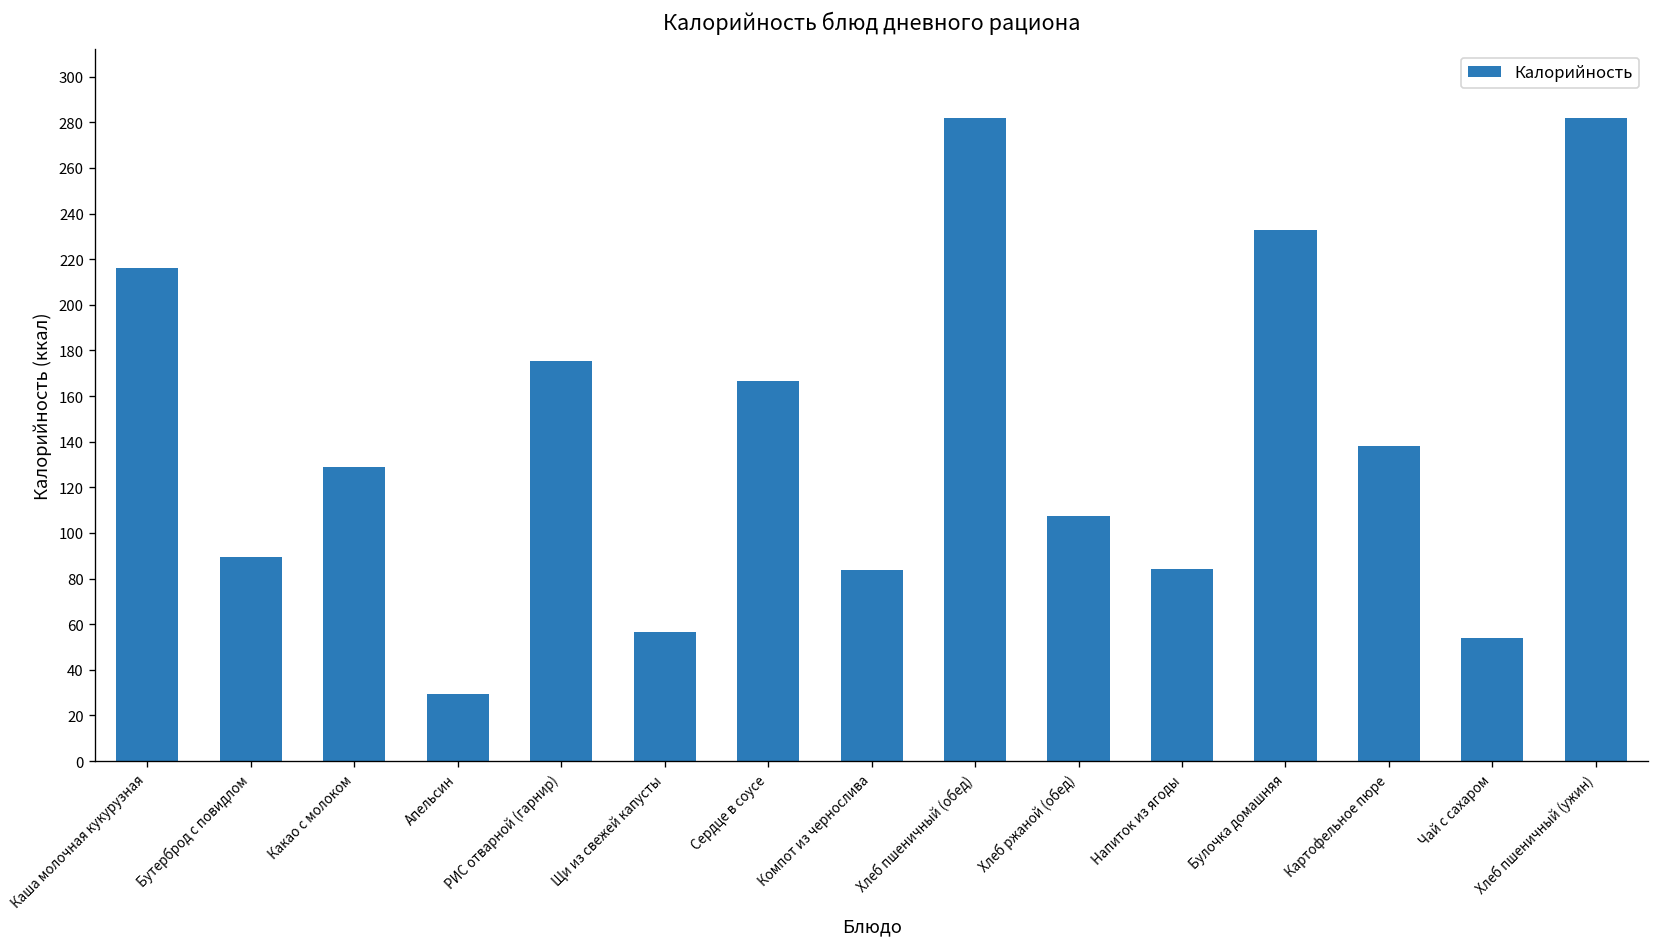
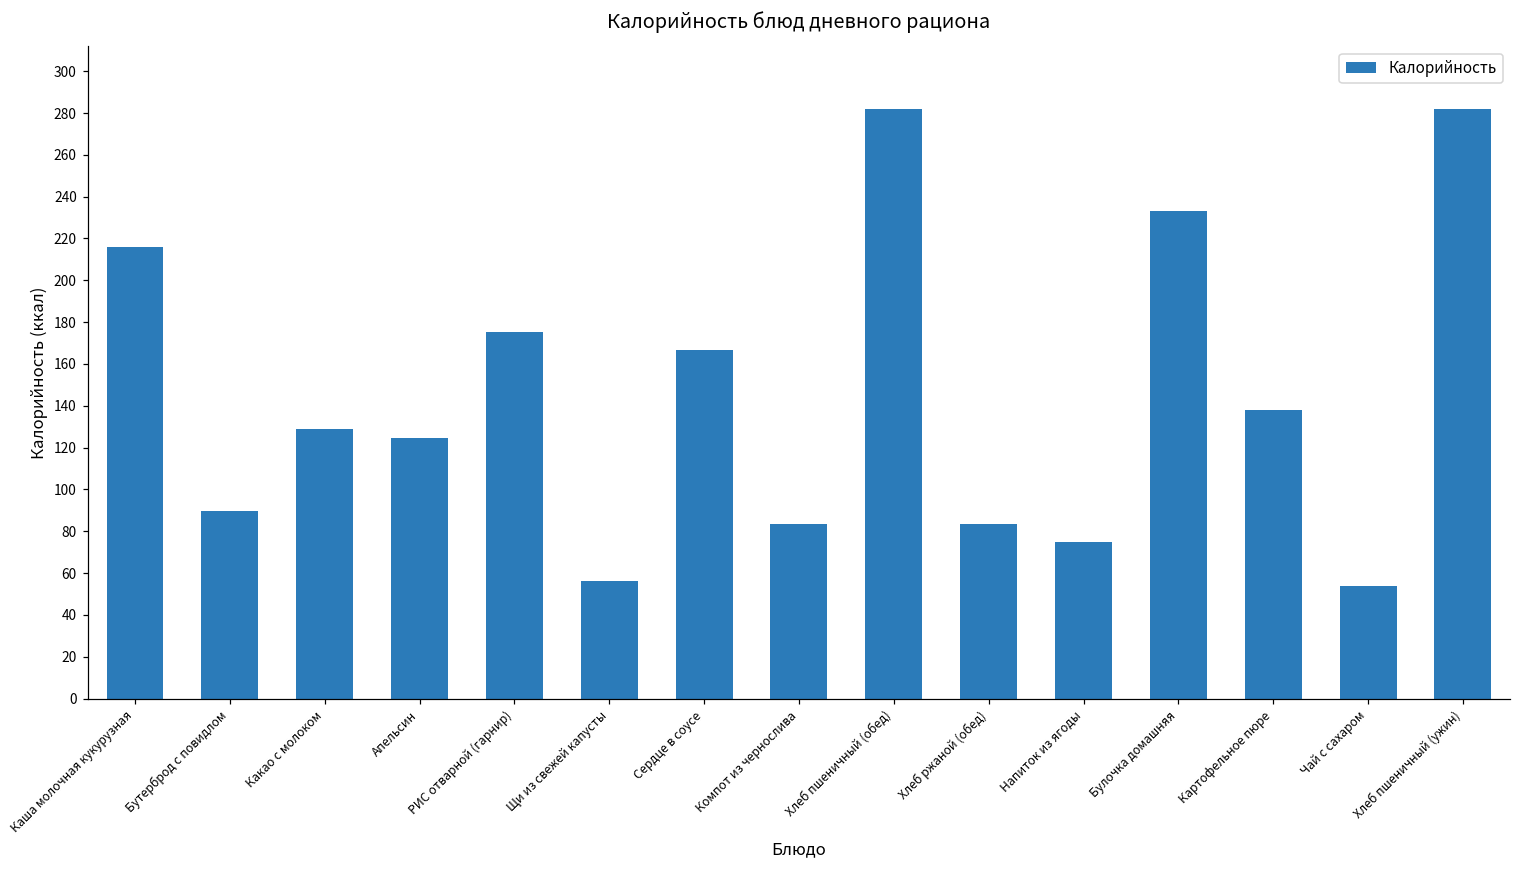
  {
    "Каша молочная кукурузная": 216,
    "Бутерброд с повидлом": 90,
    "Какао с молоком": 129,
-   "Апельсин": 29,
+   "Апельсин": 125,
    "РИС отварной (гарнир)": 175,
    "Щи из свежей капусты": 56,
    "Сердце в соусе": 167,
    "Компот из чернослива": 84,
    "Хлеб пшеничный (обед)": 282,
-   "Хлеб ржаной (обед)": 108,
-   "Напиток из ягоды": 84,
+   "Хлеб ржаной (обед)": 84,
+   "Напиток из ягоды": 75,
    "Булочка домашняя": 233,
    "Картофельное пюре": 138,
    "Чай с сахаром": 54,
    "Хлеб пшеничный (ужин)": 282
  }
